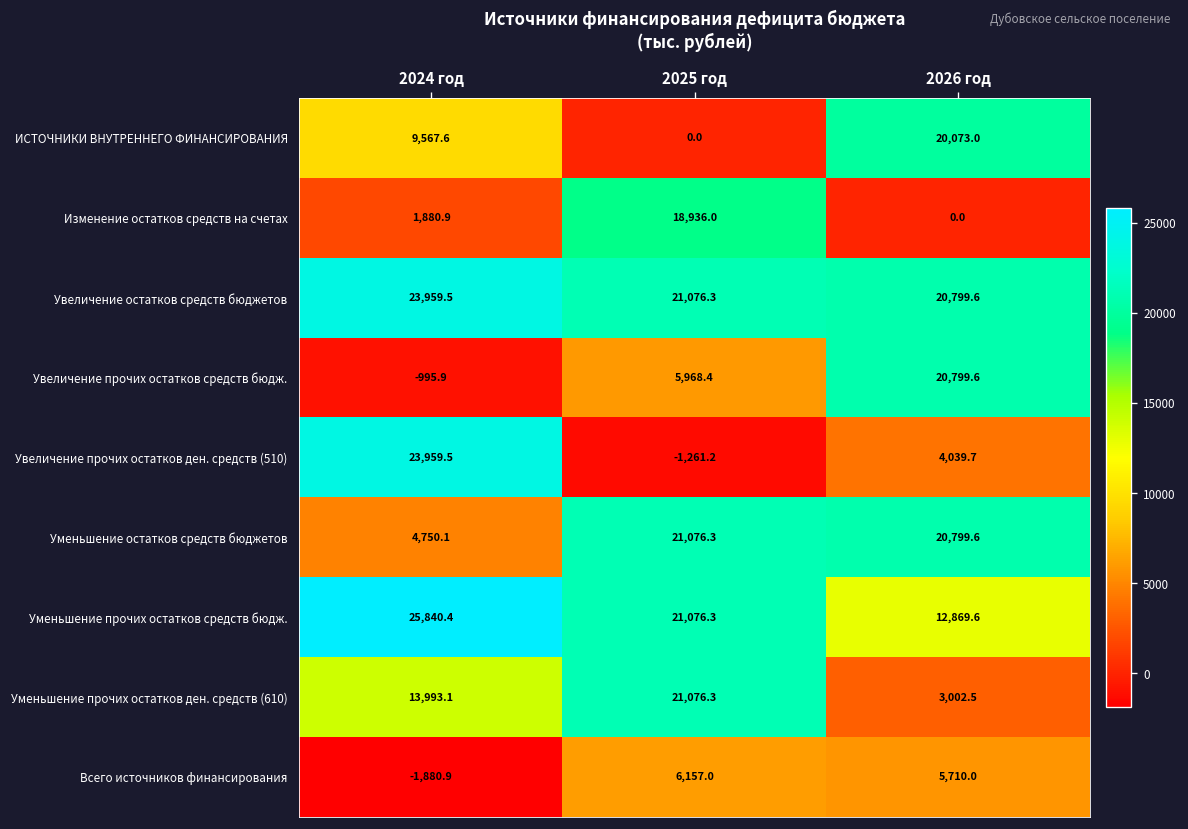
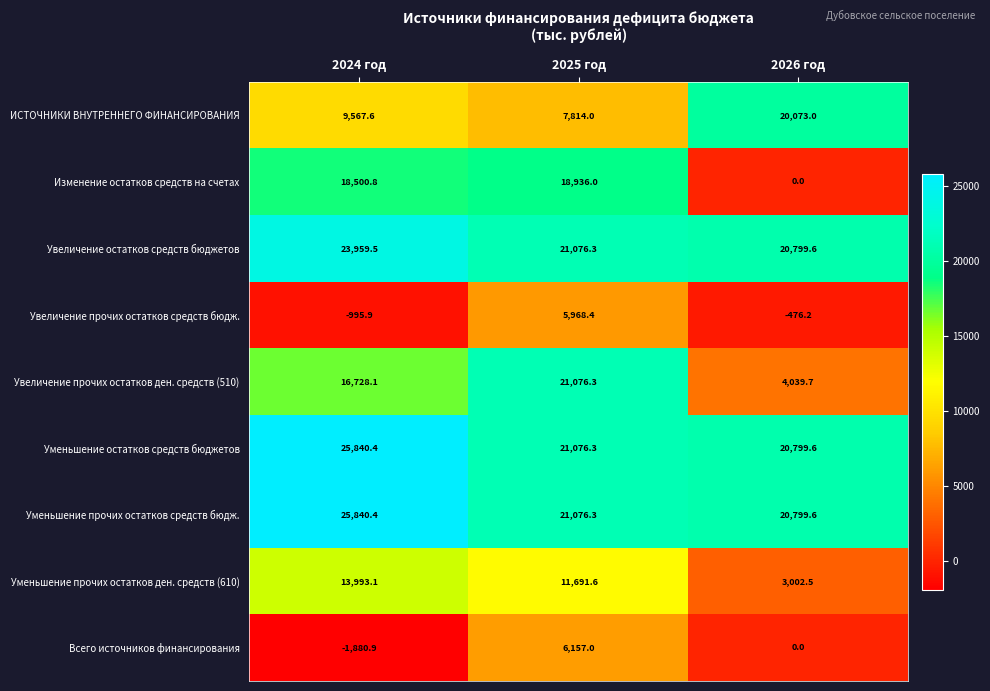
  {
    "ИСТОЧНИКИ ВНУТРЕННЕГО ФИНАНСИРОВАНИЯ": {
      "2024 год": "9,567.6",
-     "2025 год": "0.0",
+     "2025 год": "7,814.0",
      "2026 год": "20,073.0"
    },
    "Изменение остатков средств на счетах": {
-     "2024 год": "1,880.9",
+     "2024 год": "18,500.8",
      "2025 год": "18,936.0",
      "2026 год": "0.0"
    },
    "Увеличение остатков средств бюджетов": {
      "2024 год": "23,959.5",
      "2025 год": "21,076.3",
      "2026 год": "20,799.6"
    },
    "Увеличение прочих остатков средств бюдж.": {
      "2024 год": "-995.9",
      "2025 год": "5,968.4",
-     "2026 год": "20,799.6"
+     "2026 год": "-476.2"
    },
    "Увеличение прочих остатков ден. средств (510)": {
-     "2024 год": "23,959.5",
-     "2025 год": "-1,261.2",
+     "2024 год": "16,728.1",
+     "2025 год": "21,076.3",
      "2026 год": "4,039.7"
    },
    "Уменьшение остатков средств бюджетов": {
-     "2024 год": "4,750.1",
+     "2024 год": "25,840.4",
      "2025 год": "21,076.3",
      "2026 год": "20,799.6"
    },
    "Уменьшение прочих остатков средств бюдж.": {
      "2024 год": "25,840.4",
      "2025 год": "21,076.3",
-     "2026 год": "12,869.6"
+     "2026 год": "20,799.6"
    },
    "Уменьшение прочих остатков ден. средств (610)": {
      "2024 год": "13,993.1",
-     "2025 год": "21,076.3",
+     "2025 год": "11,691.6",
      "2026 год": "3,002.5"
    },
    "Всего источников финансирования": {
      "2024 год": "-1,880.9",
      "2025 год": "6,157.0",
-     "2026 год": "5,710.0"
+     "2026 год": "0.0"
    }
  }
